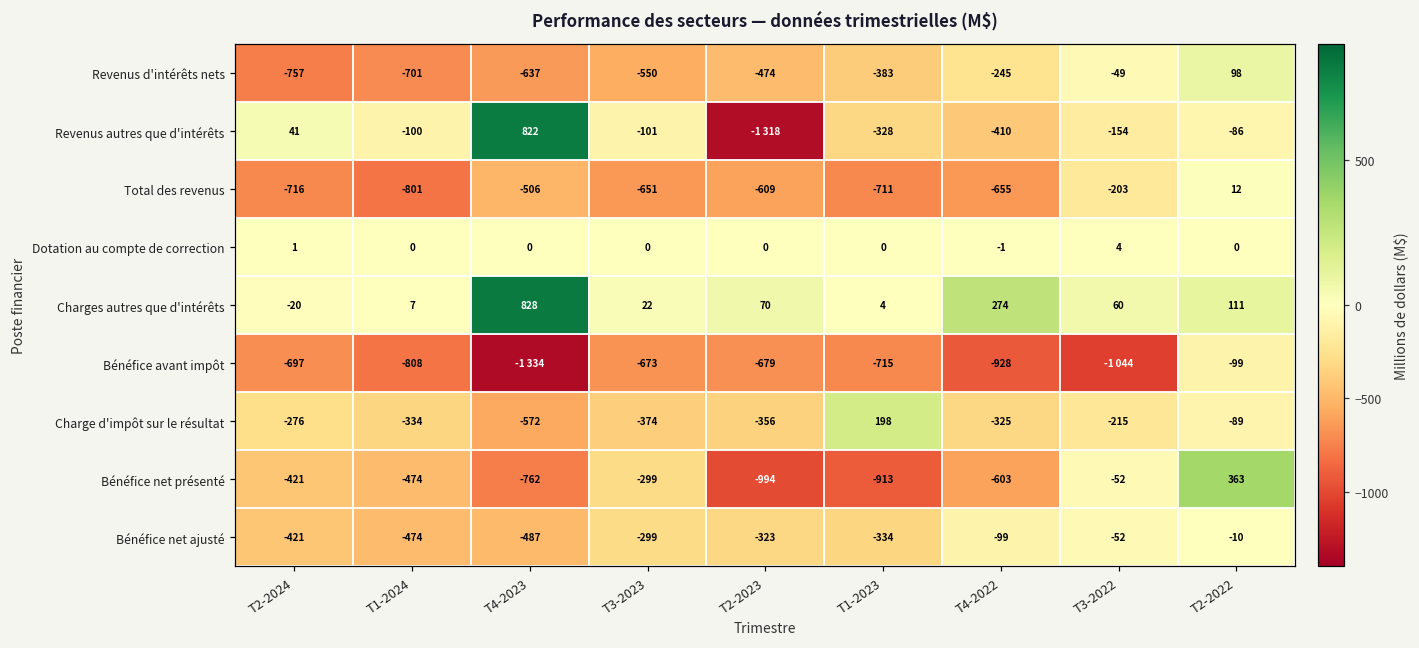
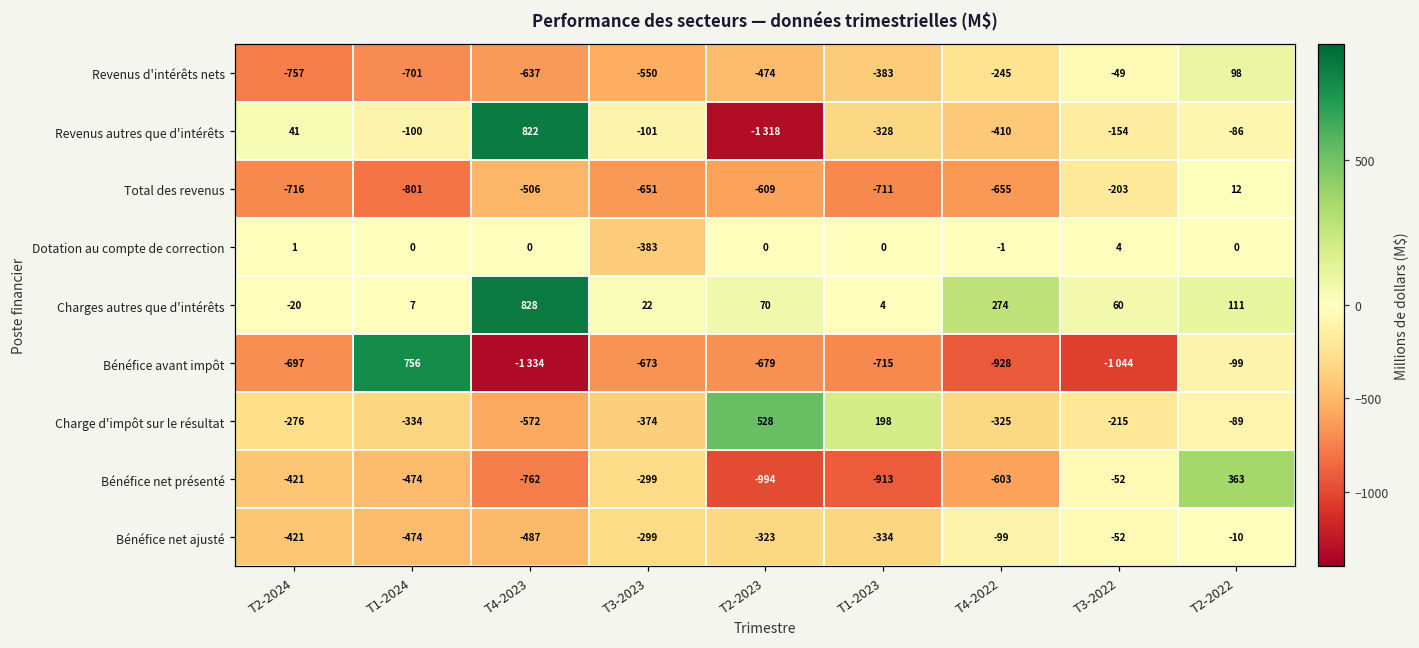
  {
    "Revenus d'intérêts nets": {
      "T2-2024": -757,
      "T1-2024": -701,
      "T4-2023": -637,
      "T3-2023": -550,
      "T2-2023": -474,
      "T1-2023": -383,
      "T4-2022": -245,
      "T3-2022": -49,
      "T2-2022": 98
    },
    "Revenus autres que d'intérêts": {
      "T2-2024": 41,
      "T1-2024": -100,
      "T4-2023": 822,
      "T3-2023": -101,
      "T1-2023": -328,
      "T4-2022": -410,
      "T3-2022": -154,
      "T2-2022": -86
    },
    "Total des revenus": {
      "T2-2024": -716,
      "T1-2024": -801,
      "T4-2023": -506,
      "T3-2023": -651,
      "T2-2023": -609,
      "T1-2023": -711,
      "T4-2022": -655,
      "T3-2022": -203,
      "T2-2022": 12
    },
    "Dotation au compte de correction": {
      "T2-2024": 1,
      "T1-2024": 0,
      "T4-2023": 0,
-     "T3-2023": 0,
+     "T3-2023": -383,
      "T2-2023": 0,
      "T1-2023": 0,
      "T4-2022": -1,
      "T3-2022": 4,
      "T2-2022": 0
    },
    "Charges autres que d'intérêts": {
      "T2-2024": -20,
      "T1-2024": 7,
      "T4-2023": 828,
      "T3-2023": 22,
      "T2-2023": 70,
      "T1-2023": 4,
      "T4-2022": 274,
      "T3-2022": 60,
      "T2-2022": 111
    },
    "Bénéfice avant impôt": {
      "T2-2024": -697,
-     "T1-2024": -808,
+     "T1-2024": 756,
      "T3-2023": -673,
      "T2-2023": -679,
      "T1-2023": -715,
      "T4-2022": -928,
      "T2-2022": -99
    },
    "Charge d'impôt sur le résultat": {
      "T2-2024": -276,
      "T1-2024": -334,
      "T4-2023": -572,
      "T3-2023": -374,
-     "T2-2023": -356,
+     "T2-2023": 528,
      "T1-2023": 198,
      "T4-2022": -325,
      "T3-2022": -215,
      "T2-2022": -89
    },
    "Bénéfice net présenté": {
      "T2-2024": -421,
      "T1-2024": -474,
      "T4-2023": -762,
      "T3-2023": -299,
      "T2-2023": -994,
      "T1-2023": -913,
      "T4-2022": -603,
      "T3-2022": -52,
      "T2-2022": 363
    },
    "Bénéfice net ajusté": {
      "T2-2024": -421,
      "T1-2024": -474,
      "T4-2023": -487,
      "T3-2023": -299,
      "T2-2023": -323,
      "T1-2023": -334,
      "T4-2022": -99,
      "T3-2022": -52,
      "T2-2022": -10
    }
  }
